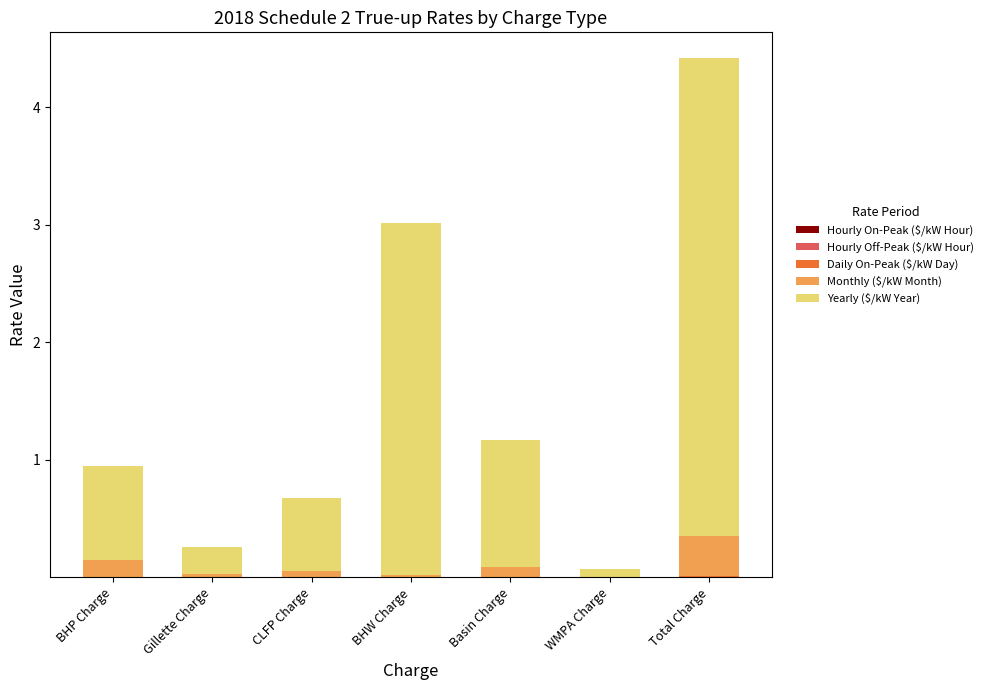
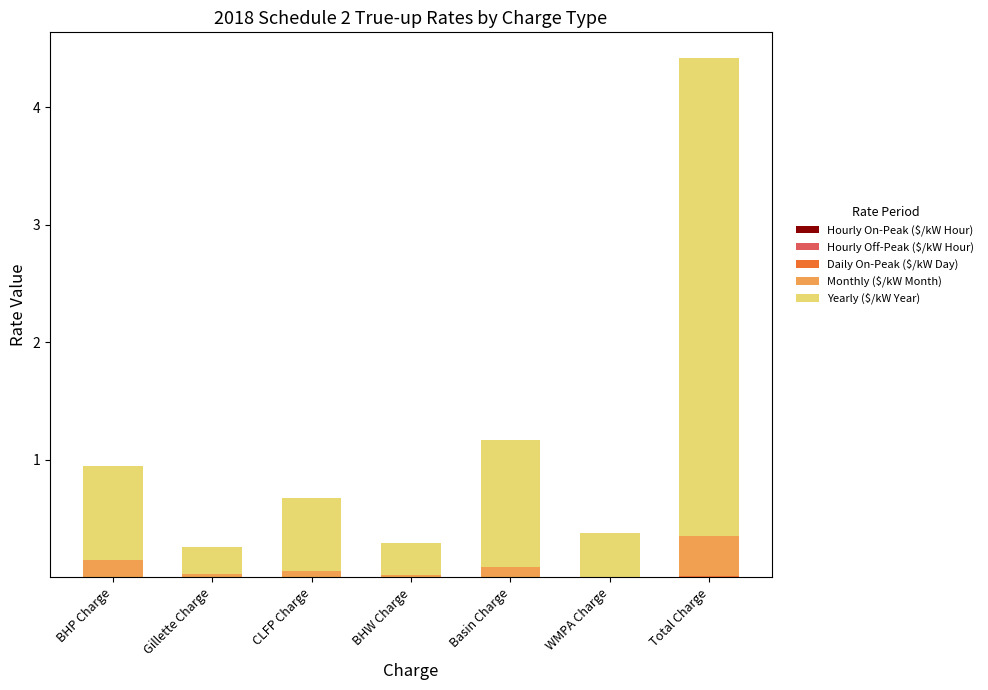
  {
    "Yearly ($/kW Year)": {
      "BHP Charge": 0.80,
      "Gillette Charge": 0.24,
      "CLFP Charge": 0.62,
-     "BHW Charge": 2.99,
+     "BHW Charge": 0.27,
      "Basin Charge": 1.07,
-     "WMPA Charge": 0.07,
+     "WMPA Charge": 0.37,
      "Total Charge": 4.07
    }
  }
